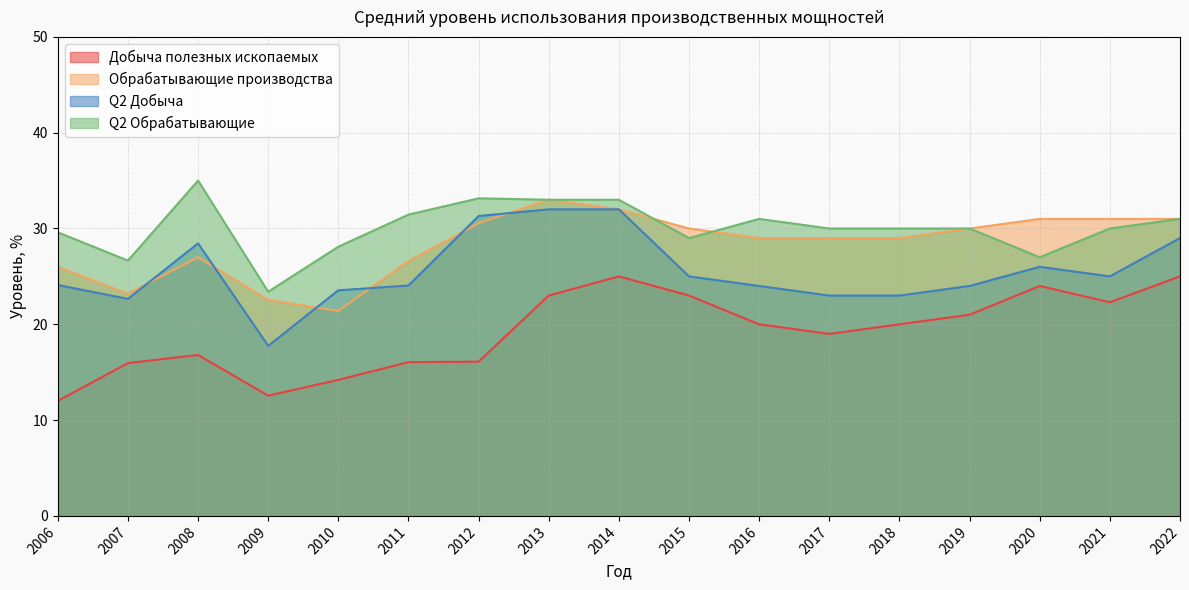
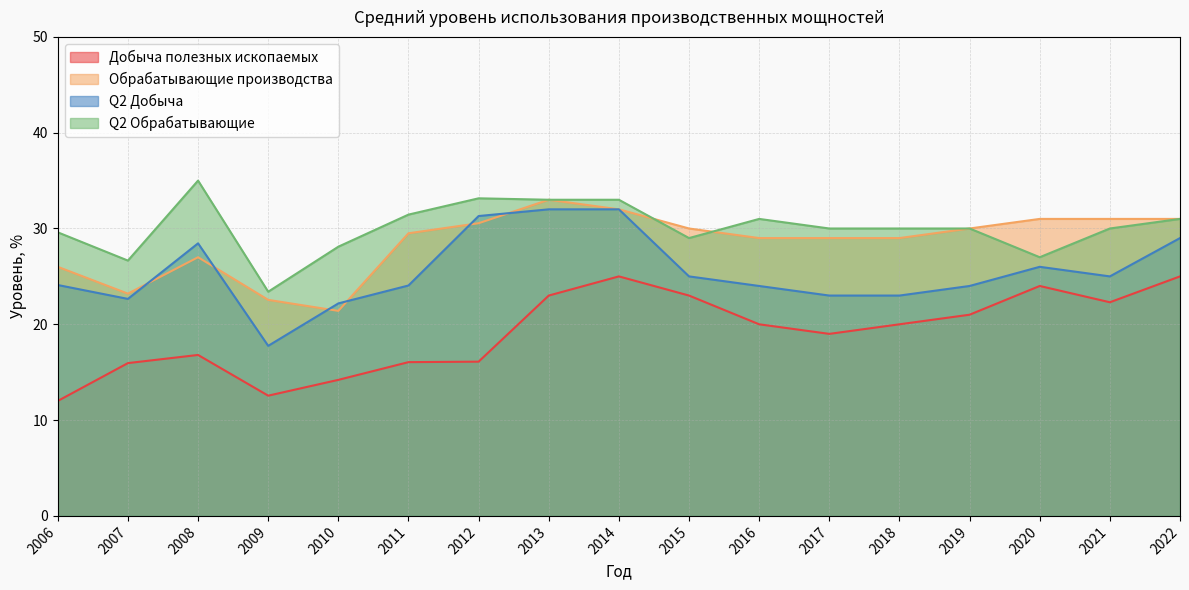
  {
    "Добыча полезных ископаемых": {
      "2006": 12,
      "2007": 16,
      "2008": 17,
      "2009": 13,
      "2010": 14,
      "2011": 16,
      "2012": 16,
      "2013": 23,
      "2014": 25,
      "2015": 23,
      "2016": 20,
      "2017": 19,
      "2018": 20,
      "2019": 21,
      "2020": 24,
      "2021": 22,
      "2022": 25
    },
    "Обрабатывающие производства": {
      "2006": 26,
      "2007": 23,
      "2008": 27,
      "2009": 23,
      "2010": 21,
-     "2011": 27,
+     "2011": 30,
      "2012": 31,
      "2015": 30,
      "2016": 29,
      "2017": 29,
      "2018": 29,
      "2020": 31,
      "2021": 31
    },
    "Q2 Добыча": {
      "2006": 24,
      "2007": 23,
      "2008": 28,
      "2009": 18,
-     "2010": 24,
+     "2010": 22,
      "2011": 24,
      "2012": 31,
      "2013": 32,
      "2015": 25,
      "2016": 24,
      "2017": 23,
      "2018": 23,
      "2019": 24,
      "2020": 26,
      "2021": 25,
      "2022": 29
    },
    "Q2 Обрабатывающие": {
      "2006": 30,
      "2007": 27,
      "2008": 35,
      "2009": 23,
      "2010": 28,
      "2011": 31,
      "2012": 33,
      "2014": 33,
      "2015": 29,
      "2016": 31,
      "2017": 30,
      "2018": 30,
      "2020": 27,
      "2021": 30
    }
  }
